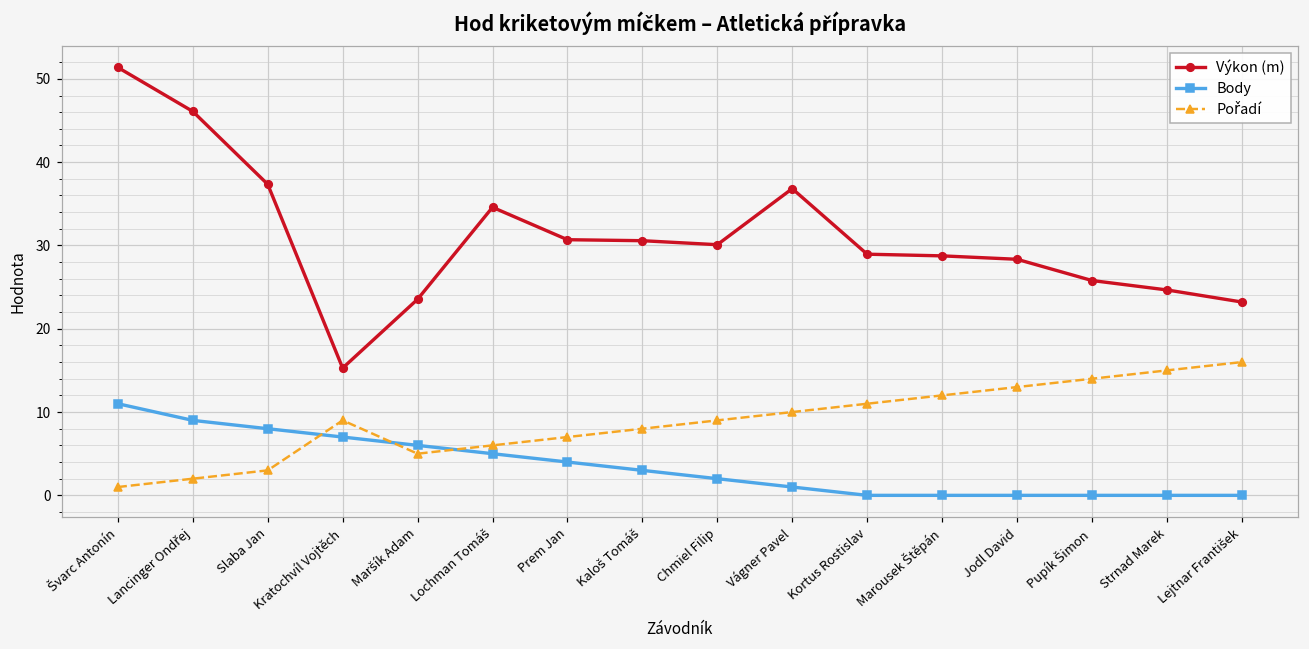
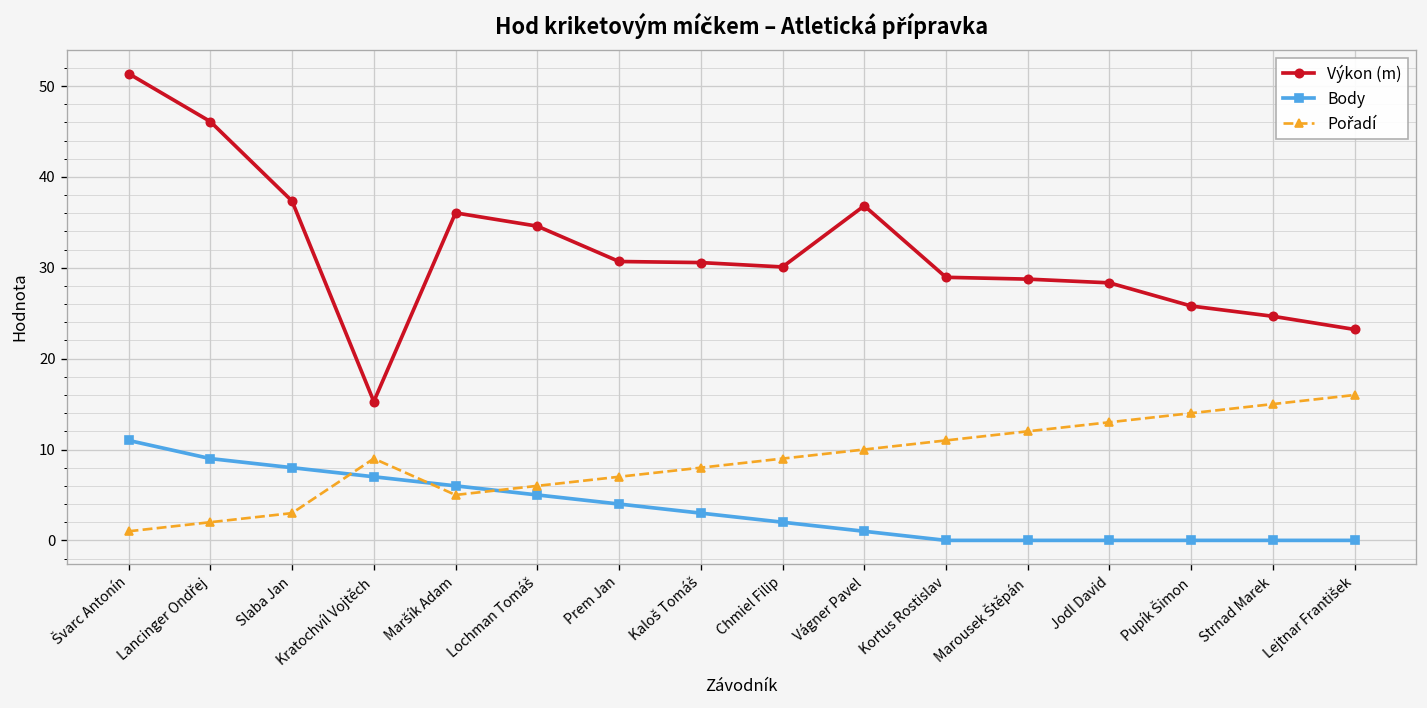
  {
    "Výkon (m)": {
      "Švarc Antonín": 51,
      "Lancinger Ondřej": 46,
      "Slaba Jan": 37,
      "Kratochvíl Vojtěch": 15,
-     "Maršík Adam": 24,
+     "Maršík Adam": 36,
      "Lochman Tomáš": 35,
      "Prem Jan": 31,
      "Kaloš Tomáš": 31,
      "Chmiel Filip": 30,
      "Vágner Pavel": 37,
      "Kortus Rostislav": 29,
      "Marousek Štěpán": 29,
      "Jodl David": 28,
      "Pupík Šimon": 26,
      "Strnad Marek": 25,
      "Lejtnar František": 23
    },
    "Body": {
      "Švarc Antonín": 11,
      "Lancinger Ondřej": 9,
      "Slaba Jan": 8,
      "Kratochvíl Vojtěch": 7,
      "Maršík Adam": 6,
      "Lochman Tomáš": 5,
      "Prem Jan": 4,
      "Kaloš Tomáš": 3,
      "Chmiel Filip": 2,
      "Vágner Pavel": 1,
      "Kortus Rostislav": 0,
      "Marousek Štěpán": 0,
      "Jodl David": 0,
      "Pupík Šimon": 0,
      "Strnad Marek": 0,
      "Lejtnar František": 0
    },
    "Pořadí": {
      "Švarc Antonín": 1,
      "Lancinger Ondřej": 2,
      "Slaba Jan": 3,
      "Kratochvíl Vojtěch": 9,
      "Maršík Adam": 5,
      "Lochman Tomáš": 6,
      "Prem Jan": 7,
      "Kaloš Tomáš": 8,
      "Chmiel Filip": 9,
      "Vágner Pavel": 10,
      "Kortus Rostislav": 11,
      "Marousek Štěpán": 12,
      "Jodl David": 13,
      "Pupík Šimon": 14,
      "Strnad Marek": 15,
      "Lejtnar František": 16
    }
  }
